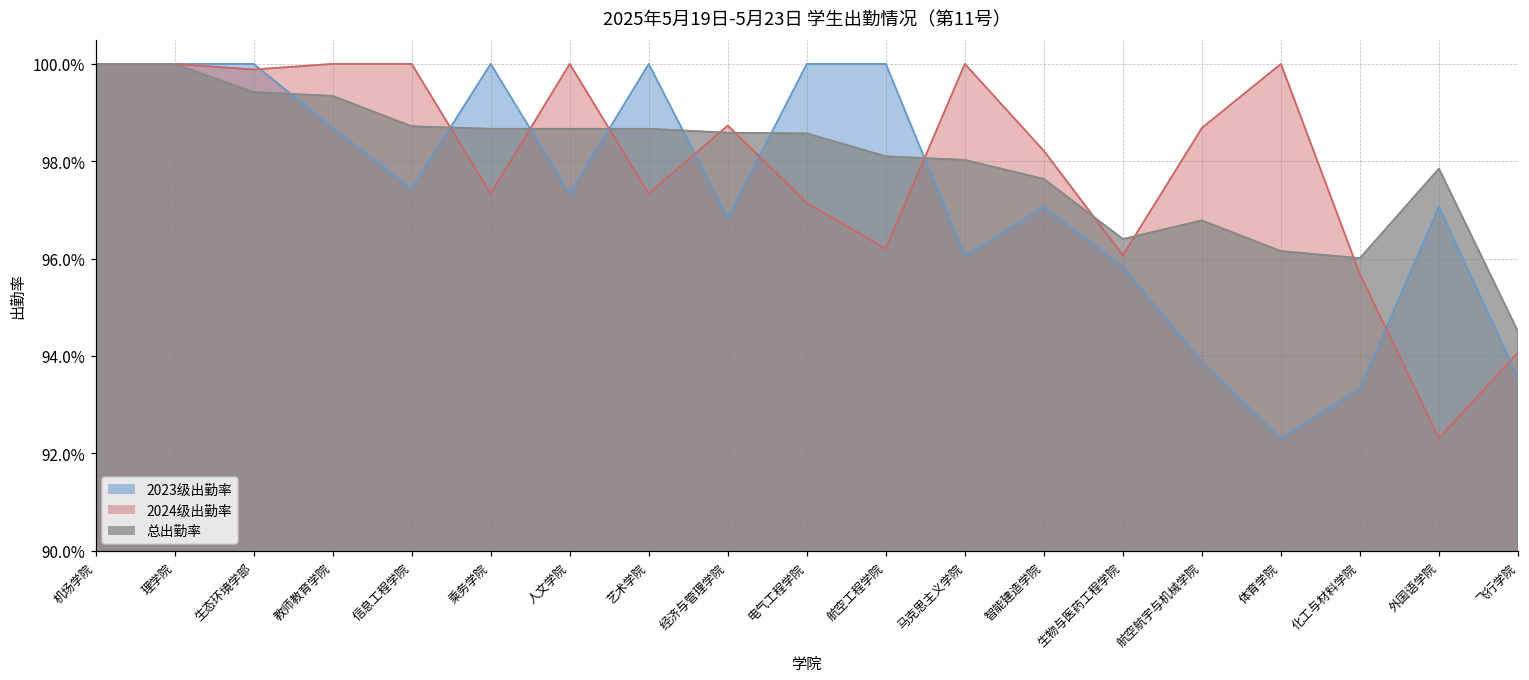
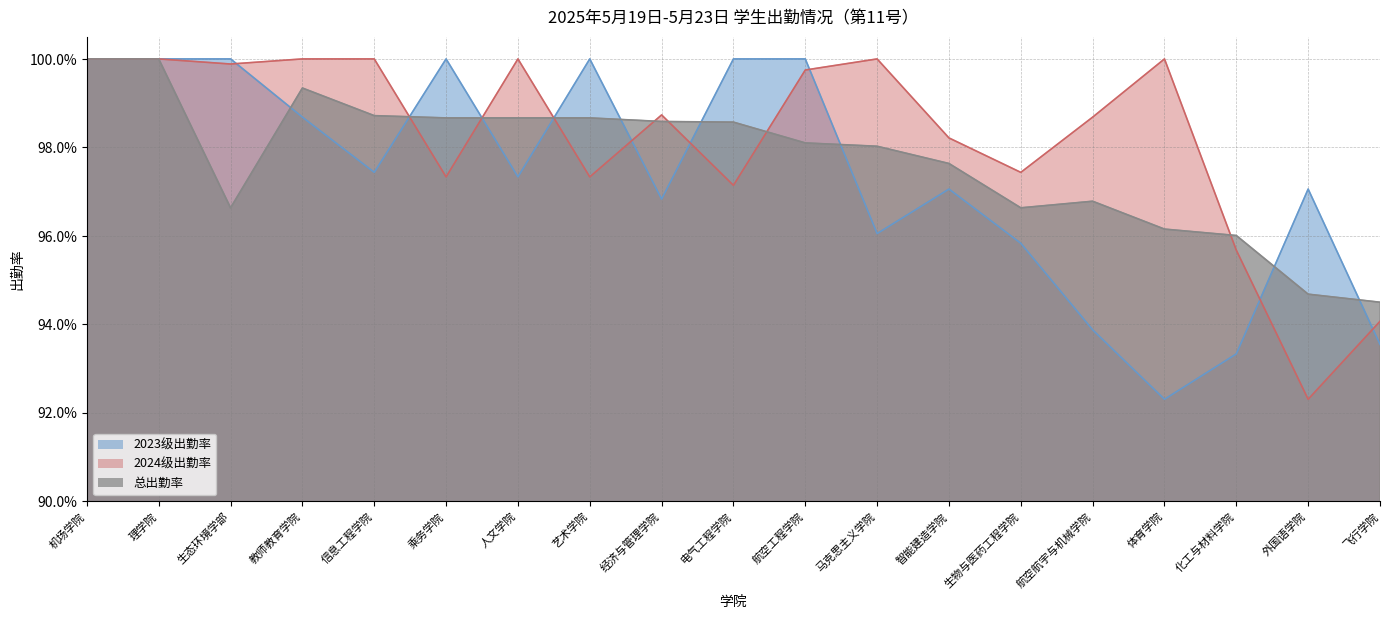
  {
    "2023级出勤率": {
      "生态环境学部": "100.0%",
      "教师教育学院": "98.7%",
      "信息工程学院": "97.4%",
      "乘务学院": "100.0%",
      "人文学院": "97.3%",
      "艺术学院": "100.0%",
      "经济与管理学院": "96.8%",
      "电气工程学院": "100.0%",
      "航空工程学院": "100.0%",
      "马克思主义学院": "96.1%",
      "智能建造学院": "97.1%",
      "生物与医药工程学院": "95.8%",
      "航空航宇与机械学院": "93.9%",
      "体育学院": "92.3%",
      "化工与材料学院": "93.3%",
      "外国语学院": "97.1%",
      "飞行学院": "93.5%"
    },
    "2024级出勤率": {
      "生态环境学部": "99.9%",
      "教师教育学院": "100.0%",
      "信息工程学院": "100.0%",
      "乘务学院": "97.3%",
      "人文学院": "100.0%",
      "艺术学院": "97.3%",
      "经济与管理学院": "98.7%",
      "电气工程学院": "97.1%",
-     "航空工程学院": "96.2%",
+     "航空工程学院": "99.7%",
      "马克思主义学院": "100.0%",
      "智能建造学院": "98.2%",
-     "生物与医药工程学院": "96.1%",
+     "生物与医药工程学院": "97.4%",
      "航空航宇与机械学院": "98.7%",
      "体育学院": "100.0%",
      "化工与材料学院": "95.7%",
      "外国语学院": "92.3%",
      "飞行学院": "94.1%"
    },
    "总出勤率": {
-     "生态环境学部": "99.4%",
+     "生态环境学部": "96.6%",
      "教师教育学院": "99.3%",
      "信息工程学院": "98.7%",
      "乘务学院": "98.7%",
      "人文学院": "98.7%",
      "艺术学院": "98.7%",
      "经济与管理学院": "98.6%",
      "电气工程学院": "98.6%",
      "航空工程学院": "98.1%",
      "马克思主义学院": "98.0%",
      "智能建造学院": "97.6%",
-     "生物与医药工程学院": "96.4%",
+     "生物与医药工程学院": "96.6%",
      "航空航宇与机械学院": "96.8%",
      "体育学院": "96.2%",
      "化工与材料学院": "96.0%",
-     "外国语学院": "97.8%",
+     "外国语学院": "94.7%",
      "飞行学院": "94.5%"
    }
  }
